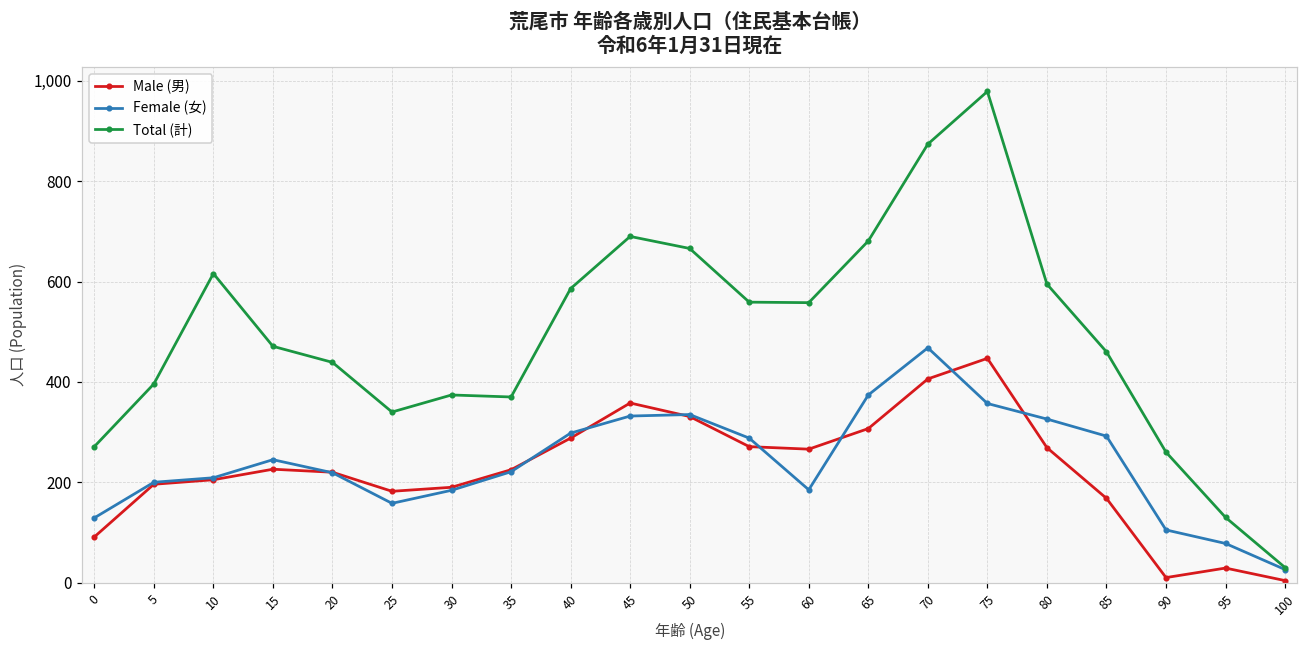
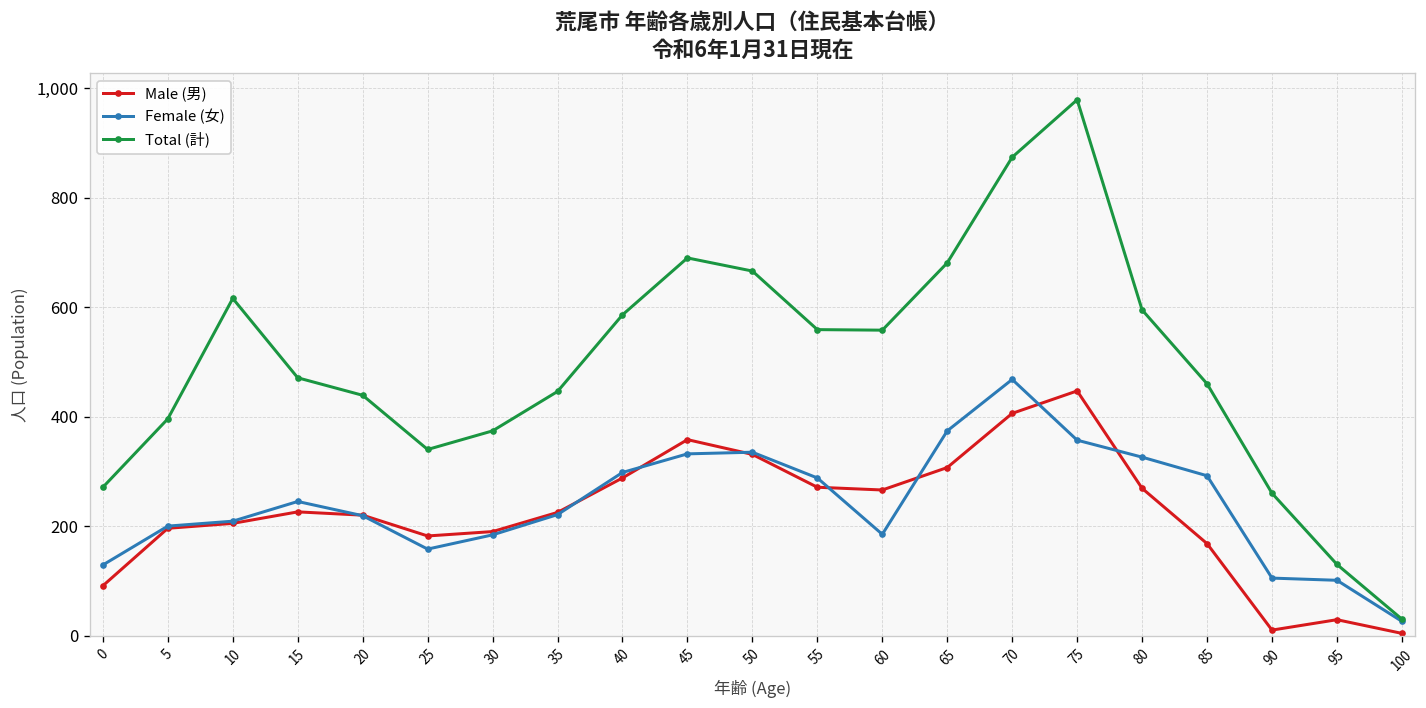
  {
    "Male (男)": {
      "0": 90,
      "15": 230,
      "25": 180,
      "30": 190,
      "40": 290,
      "45": 360,
      "55": 270,
      "60": 270,
      "65": 310,
      "70": 410,
      "75": 450,
      "80": 270,
      "85": 170,
      "90": 10,
      "95": 30,
      "100": 0
    },
    "Female (女)": {
      "0": 130,
      "15": 250,
      "25": 160,
      "30": 180,
      "40": 300,
      "45": 330,
      "55": 290,
      "60": 190,
      "65": 370,
      "70": 470,
      "75": 360,
      "80": 330,
      "85": 290,
      "90": 110,
-     "95": 80
+     "95": 100
    },
    "Total (計)": {
      "0": 270,
      "5": 400,
      "10": 620,
      "15": 470,
      "20": 440,
      "25": 340,
      "30": 370,
-     "35": 370,
+     "35": 450,
      "40": 590,
      "45": 690,
      "50": 670,
      "55": 560,
      "60": 560,
      "65": 680,
      "70": 870,
      "75": 980,
      "80": 600,
      "85": 460,
      "90": 260,
      "95": 130
    }
  }
